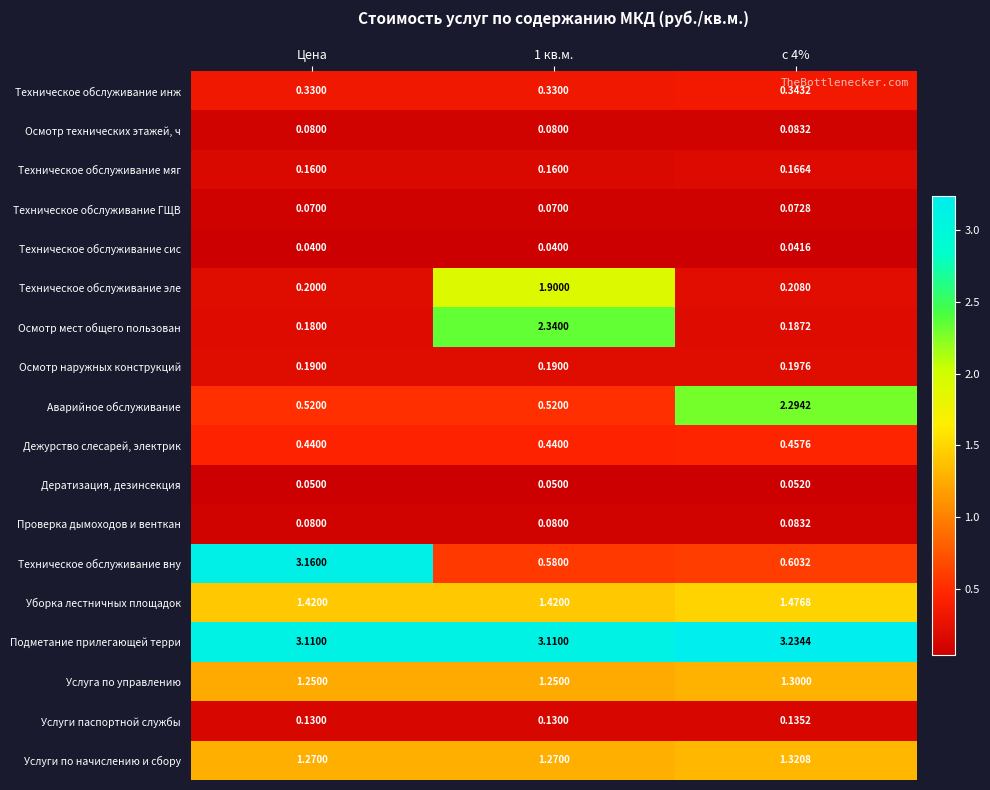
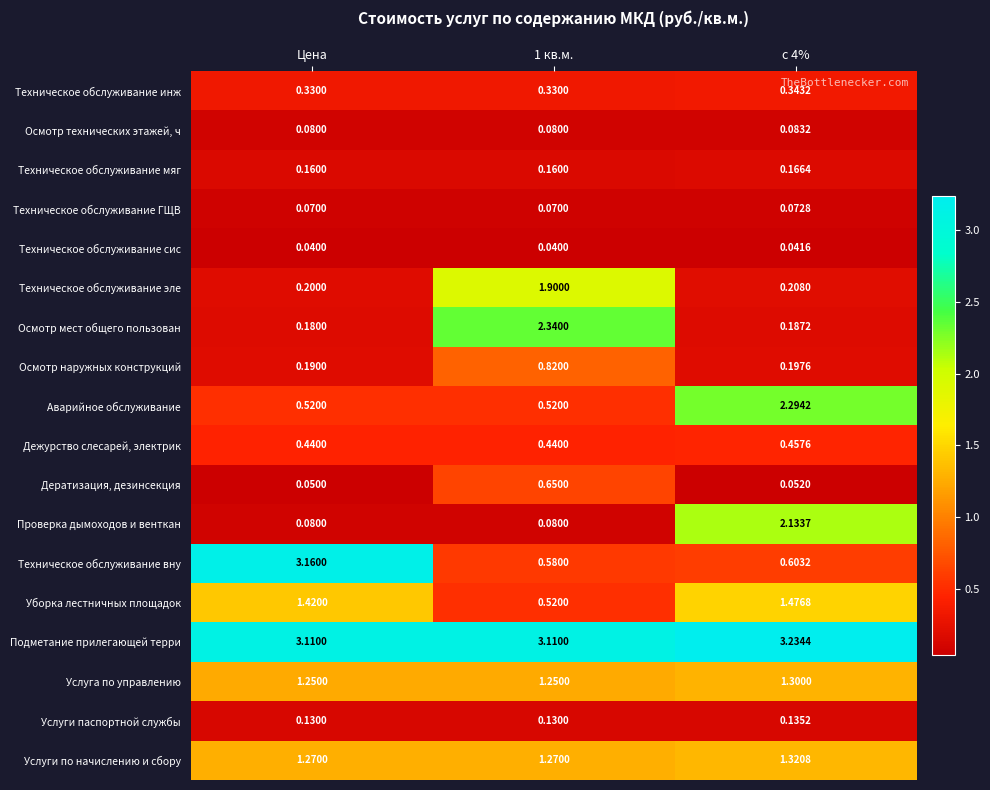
  {
    "Техническое обслуживание инж": {
      "Цена": 0.3300,
      "1 кв.м.": 0.3300
    },
    "Осмотр технических этажей, ч": {
      "Цена": 0.0800,
      "1 кв.м.": 0.0800,
      "с 4%": 0.0832
    },
    "Техническое обслуживание мяг": {
      "Цена": 0.1600,
      "1 кв.м.": 0.1600,
      "с 4%": 0.1664
    },
    "Техническое обслуживание ГЩВ": {
      "Цена": 0.0700,
      "1 кв.м.": 0.0700,
      "с 4%": 0.0728
    },
    "Техническое обслуживание сис": {
      "Цена": 0.0400,
      "1 кв.м.": 0.0400,
      "с 4%": 0.0416
    },
    "Техническое обслуживание эле": {
      "Цена": 0.2000,
      "1 кв.м.": 1.9000,
      "с 4%": 0.2080
    },
    "Осмотр мест общего пользован": {
      "Цена": 0.1800,
      "1 кв.м.": 2.3400,
      "с 4%": 0.1872
    },
    "Осмотр наружных конструкций": {
      "Цена": 0.1900,
-     "1 кв.м.": 0.1900,
+     "1 кв.м.": 0.8200,
      "с 4%": 0.1976
    },
    "Аварийное обслуживание": {
      "Цена": 0.5200,
      "1 кв.м.": 0.5200,
      "с 4%": 2.2942
    },
    "Дежурство слесарей, электрик": {
      "Цена": 0.4400,
      "1 кв.м.": 0.4400,
      "с 4%": 0.4576
    },
    "Дератизация, дезинсекция": {
      "Цена": 0.0500,
-     "1 кв.м.": 0.0500,
+     "1 кв.м.": 0.6500,
      "с 4%": 0.0520
    },
    "Проверка дымоходов и венткан": {
      "Цена": 0.0800,
      "1 кв.м.": 0.0800,
-     "с 4%": 0.0832
+     "с 4%": 2.1337
    },
    "Техническое обслуживание вну": {
      "Цена": 3.1600,
      "1 кв.м.": 0.5800,
      "с 4%": 0.6032
    },
    "Уборка лестничных площадок": {
      "Цена": 1.4200,
-     "1 кв.м.": 1.4200,
+     "1 кв.м.": 0.5200,
      "с 4%": 1.4768
    },
    "Подметание прилегающей терри": {
      "Цена": 3.1100,
      "1 кв.м.": 3.1100,
      "с 4%": 3.2344
    },
    "Услуга по управлению": {
      "Цена": 1.2500,
      "1 кв.м.": 1.2500,
      "с 4%": 1.3000
    },
    "Услуги паспортной службы": {
      "Цена": 0.1300,
      "1 кв.м.": 0.1300,
      "с 4%": 0.1352
    },
    "Услуги по начислению и сбору": {
      "Цена": 1.2700,
      "1 кв.м.": 1.2700,
      "с 4%": 1.3208
    }
  }
